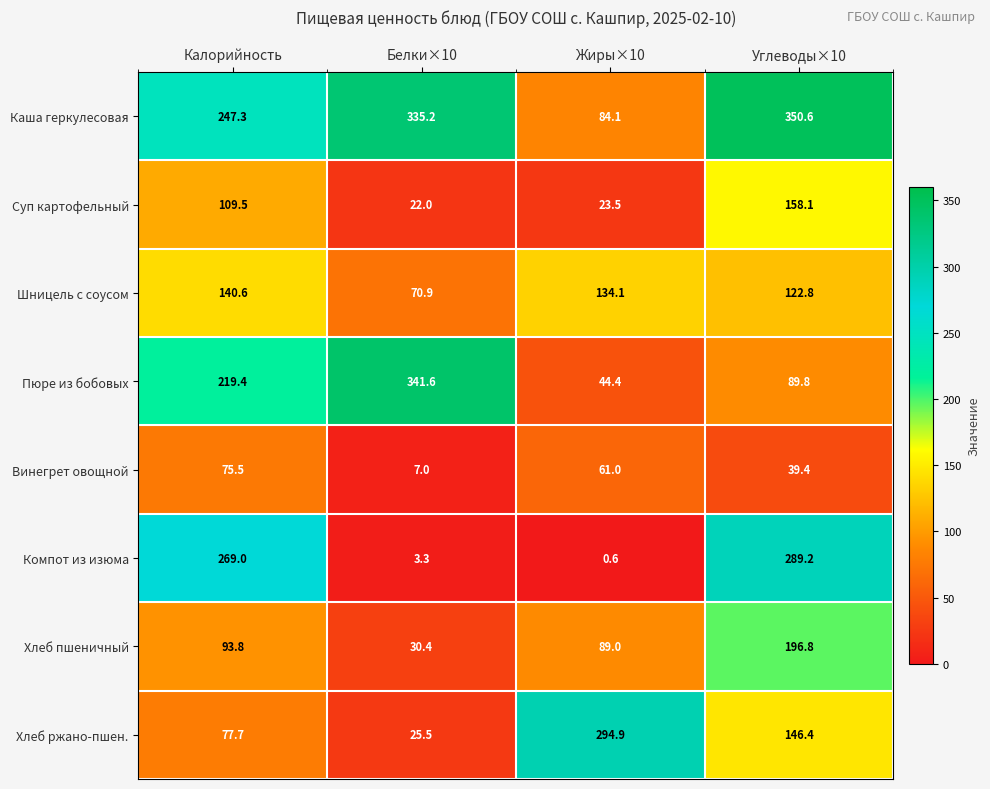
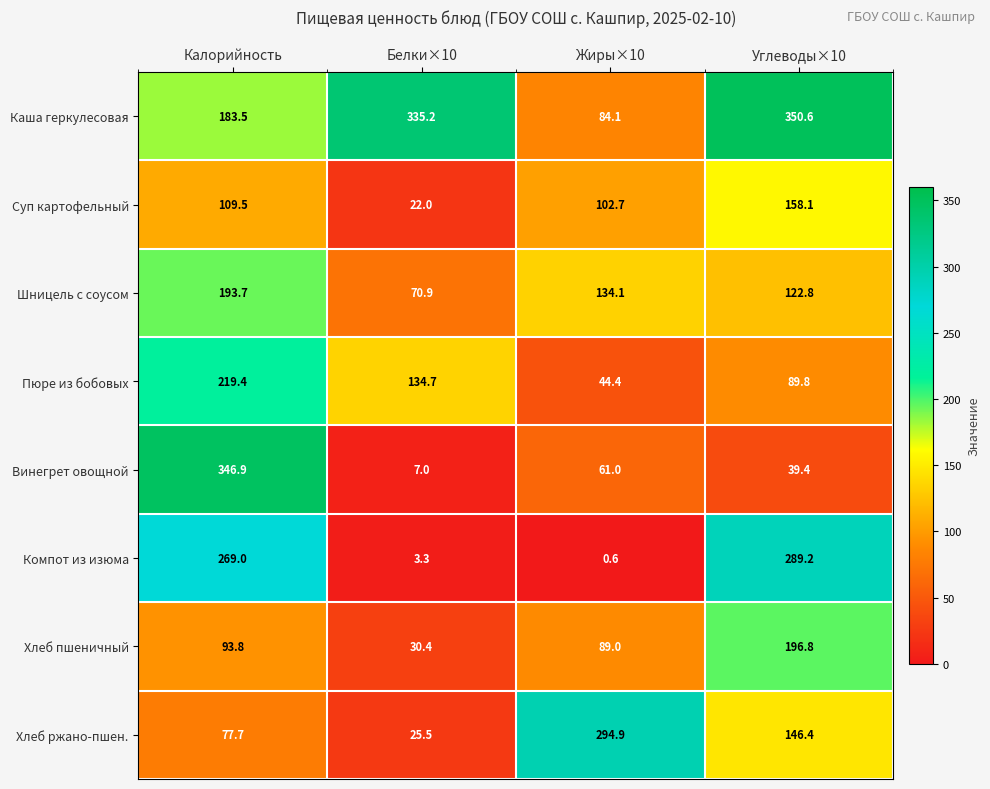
  {
    "Каша геркулесовая": {
-     "Калорийность": 247.3,
+     "Калорийность": 183.5,
      "Белки×10": 335.2,
      "Жиры×10": 84.1,
      "Углеводы×10": 350.6
    },
    "Суп картофельный": {
      "Калорийность": 109.5,
      "Белки×10": 22.0,
-     "Жиры×10": 23.5,
+     "Жиры×10": 102.7,
      "Углеводы×10": 158.1
    },
    "Шницель с соусом": {
-     "Калорийность": 140.6,
+     "Калорийность": 193.7,
      "Белки×10": 70.9,
      "Жиры×10": 134.1,
      "Углеводы×10": 122.8
    },
    "Пюре из бобовых": {
      "Калорийность": 219.4,
-     "Белки×10": 341.6,
+     "Белки×10": 134.7,
      "Жиры×10": 44.4,
      "Углеводы×10": 89.8
    },
    "Винегрет овощной": {
-     "Калорийность": 75.5,
+     "Калорийность": 346.9,
      "Белки×10": 7.0,
      "Жиры×10": 61.0,
      "Углеводы×10": 39.4
    },
    "Компот из изюма": {
      "Калорийность": 269.0,
      "Белки×10": 3.3,
      "Жиры×10": 0.6,
      "Углеводы×10": 289.2
    },
    "Хлеб пшеничный": {
      "Калорийность": 93.8,
      "Белки×10": 30.4,
      "Жиры×10": 89.0,
      "Углеводы×10": 196.8
    },
    "Хлеб ржано-пшен.": {
      "Калорийность": 77.7,
      "Белки×10": 25.5,
      "Жиры×10": 294.9,
      "Углеводы×10": 146.4
    }
  }
